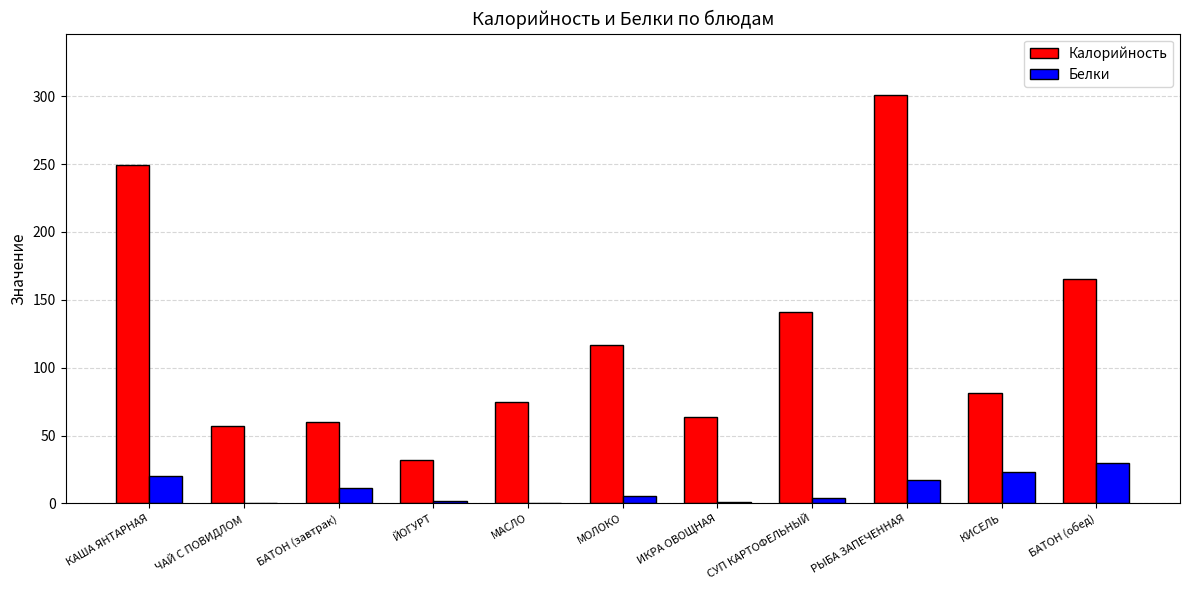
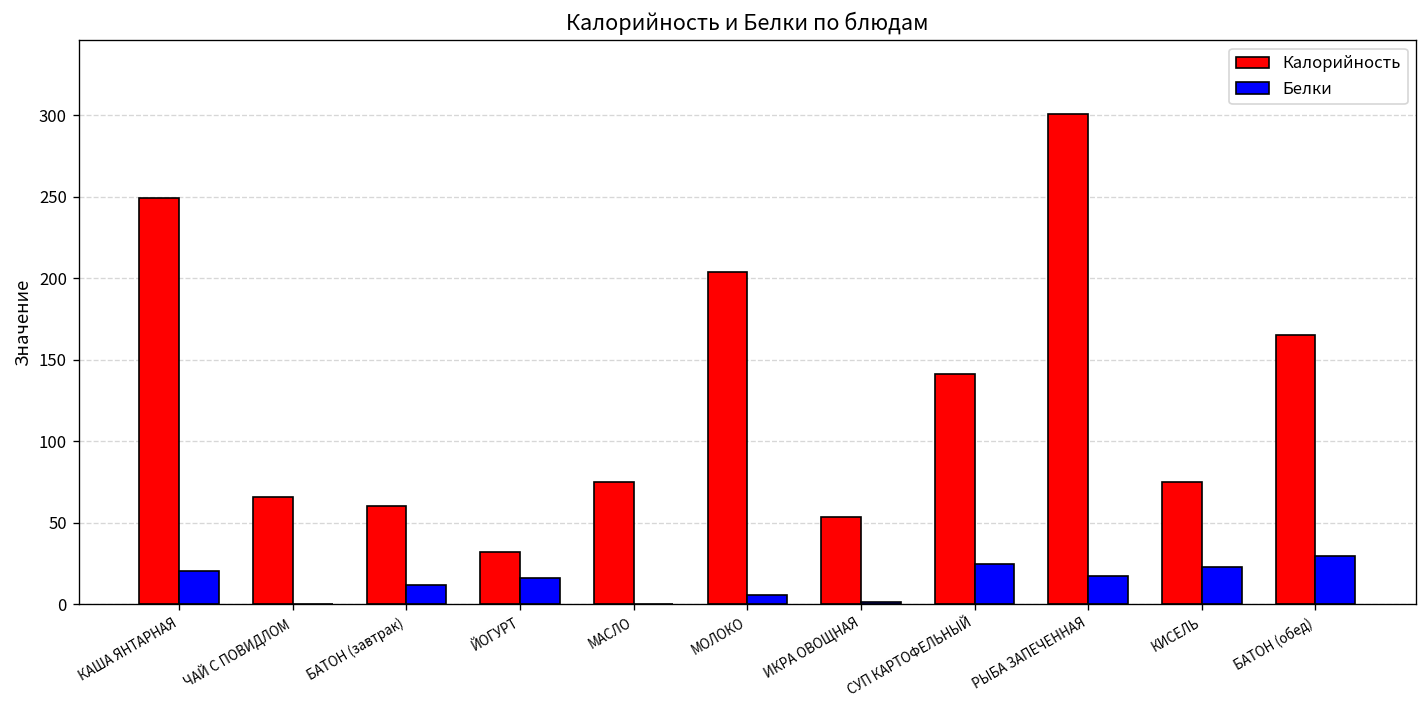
  {
    "Калорийность": {
      "КАША ЯНТАРНАЯ": 249,
-     "ЧАЙ С ПОВИДЛОМ": 57,
+     "ЧАЙ С ПОВИДЛОМ": 66,
      "БАТОН (завтрак)": 60,
      "ЙОГУРТ": 32,
      "МАСЛО": 75,
-     "МОЛОКО": 116,
-     "ИКРА ОВОЩНАЯ": 64,
+     "МОЛОКО": 204,
+     "ИКРА ОВОЩНАЯ": 54,
      "СУП КАРТОФЕЛЬНЫЙ": 141,
      "РЫБА ЗАПЕЧЕННАЯ": 301,
-     "КИСЕЛЬ": 82,
+     "КИСЕЛЬ": 75,
      "БАТОН (обед)": 165
    },
    "Белки": {
      "КАША ЯНТАРНАЯ": 20,
      "БАТОН (завтрак)": 12,
-     "ЙОГУРТ": 2,
+     "ЙОГУРТ": 16,
      "МОЛОКО": 6,
-     "СУП КАРТОФЕЛЬНЫЙ": 4,
+     "СУП КАРТОФЕЛЬНЫЙ": 25,
      "РЫБА ЗАПЕЧЕННАЯ": 17,
      "КИСЕЛЬ": 23,
      "БАТОН (обед)": 30
    }
  }
